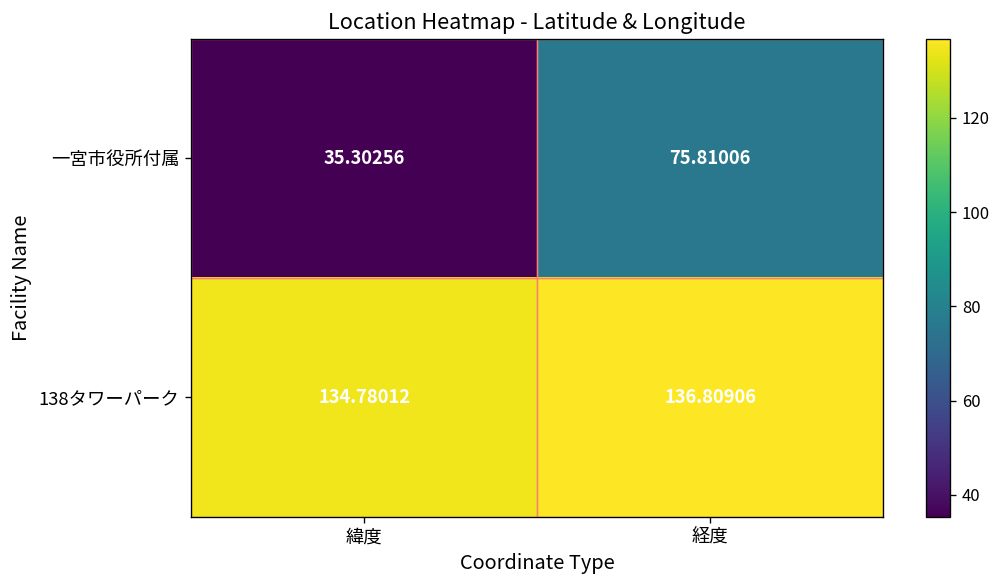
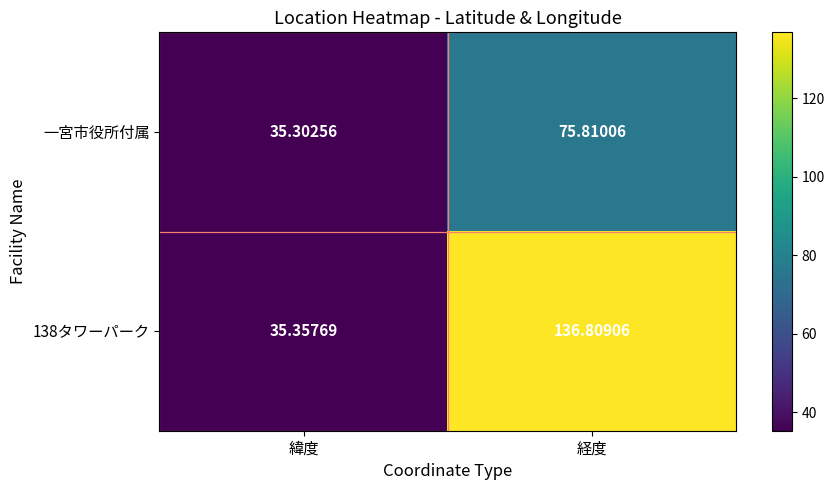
  {
    "一宮市役所付属": {
      "緯度": 35.30256,
      "経度": 75.81006
    },
    "138タワーパーク": {
-     "緯度": 134.78012,
+     "緯度": 35.35769,
      "経度": 136.80906
    }
  }
